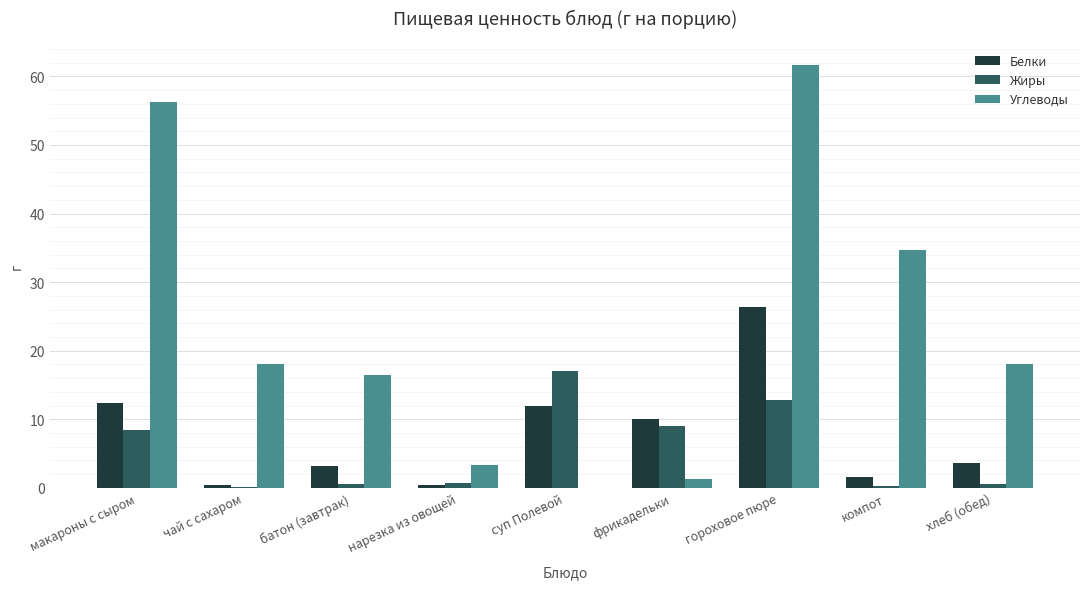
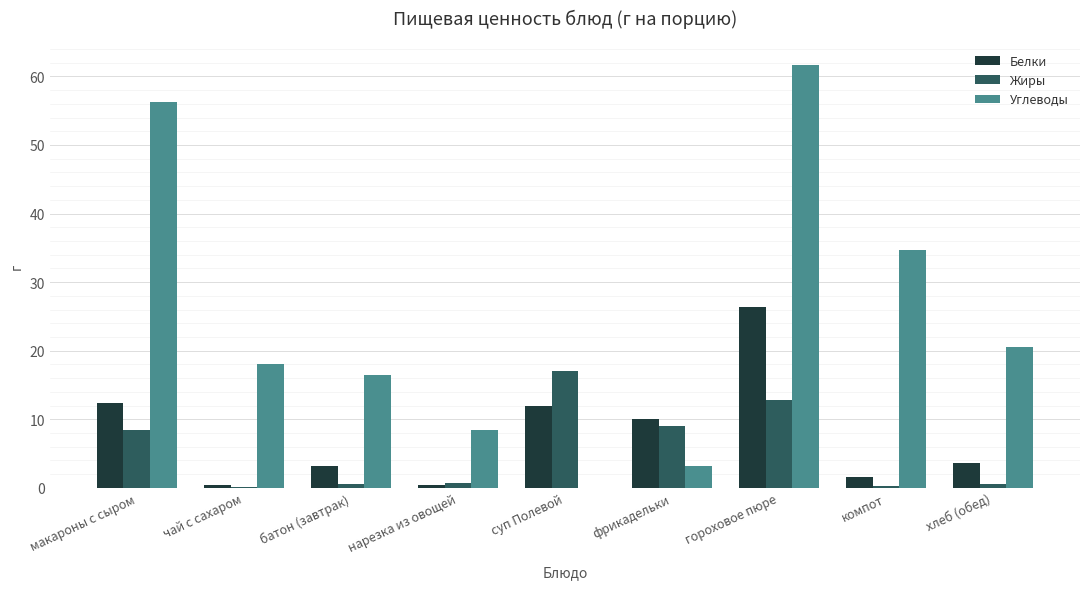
  {
    "Углеводы": {
      "макароны с сыром": 56,
      "чай с сахаром": 18,
      "батон (завтрак)": 16,
-     "нарезка из овощей": 3,
+     "нарезка из овощей": 8,
      "суп Полевой": 0,
-     "фрикадельки": 1,
+     "фрикадельки": 3,
      "гороховое пюре": 62,
      "компот": 35,
-     "хлеб (обед)": 18
+     "хлеб (обед)": 21
    }
  }
